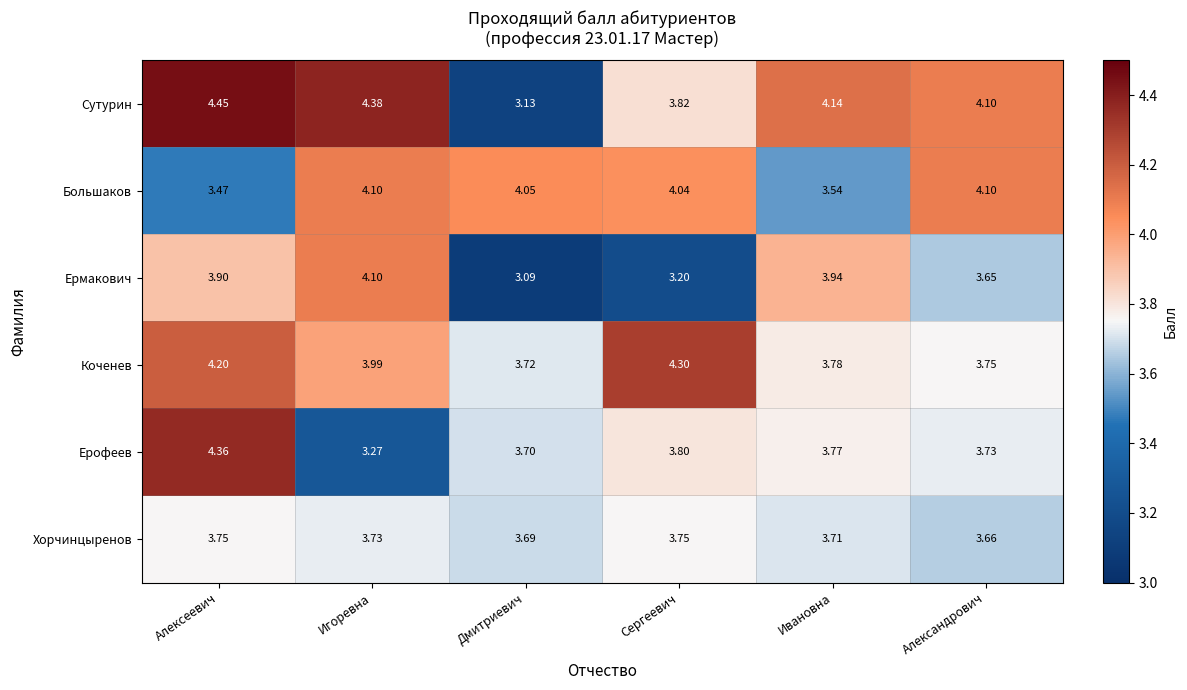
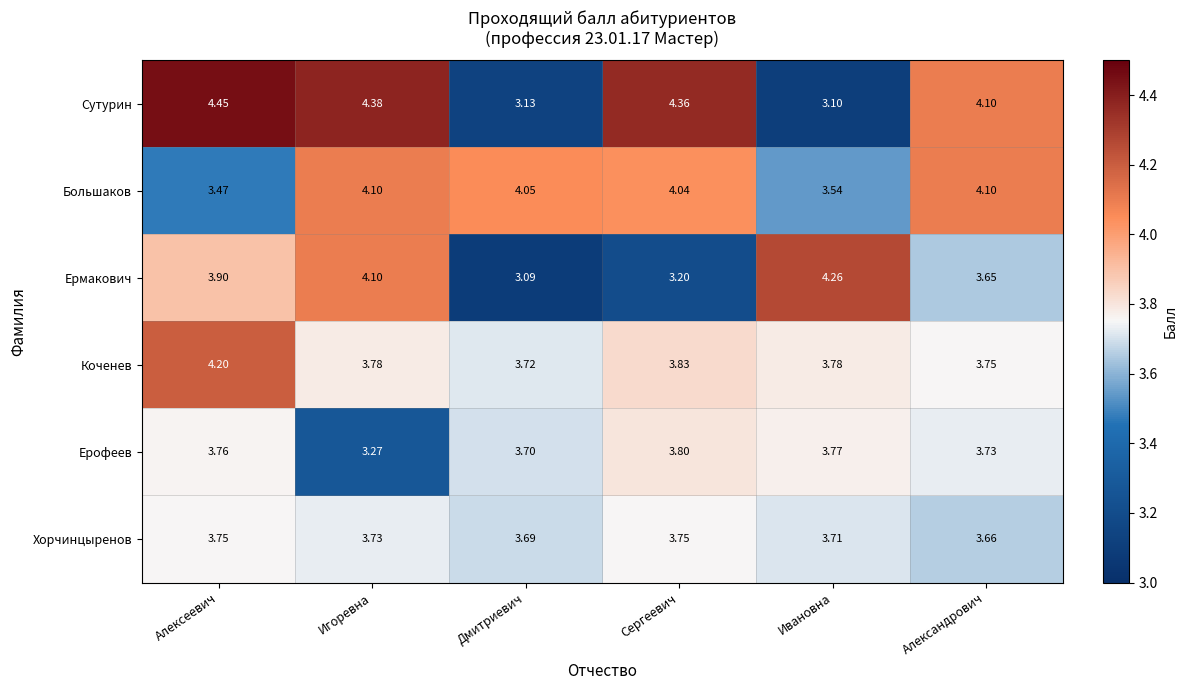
  {
    "Сутурин": {
      "Алексеевич": 4.45,
      "Игоревна": 4.38,
      "Дмитриевич": 3.13,
-     "Сергеевич": 3.82,
-     "Ивановна": 4.14,
+     "Сергеевич": 4.36,
+     "Ивановна": 3.10,
      "Александрович": 4.10
    },
    "Большаков": {
      "Алексеевич": 3.47,
      "Игоревна": 4.10,
      "Дмитриевич": 4.05,
      "Сергеевич": 4.04,
      "Ивановна": 3.54,
      "Александрович": 4.10
    },
    "Ермакович": {
      "Алексеевич": 3.90,
      "Игоревна": 4.10,
      "Дмитриевич": 3.09,
      "Сергеевич": 3.20,
-     "Ивановна": 3.94,
+     "Ивановна": 4.26,
      "Александрович": 3.65
    },
    "Коченев": {
      "Алексеевич": 4.20,
-     "Игоревна": 3.99,
+     "Игоревна": 3.78,
      "Дмитриевич": 3.72,
-     "Сергеевич": 4.30,
+     "Сергеевич": 3.83,
      "Ивановна": 3.78,
      "Александрович": 3.75
    },
    "Ерофеев": {
-     "Алексеевич": 4.36,
+     "Алексеевич": 3.76,
      "Игоревна": 3.27,
      "Дмитриевич": 3.70,
      "Сергеевич": 3.80,
      "Ивановна": 3.77,
      "Александрович": 3.73
    },
    "Хорчинцыренов": {
      "Алексеевич": 3.75,
      "Игоревна": 3.73,
      "Дмитриевич": 3.69,
      "Сергеевич": 3.75,
      "Ивановна": 3.71,
      "Александрович": 3.66
    }
  }
